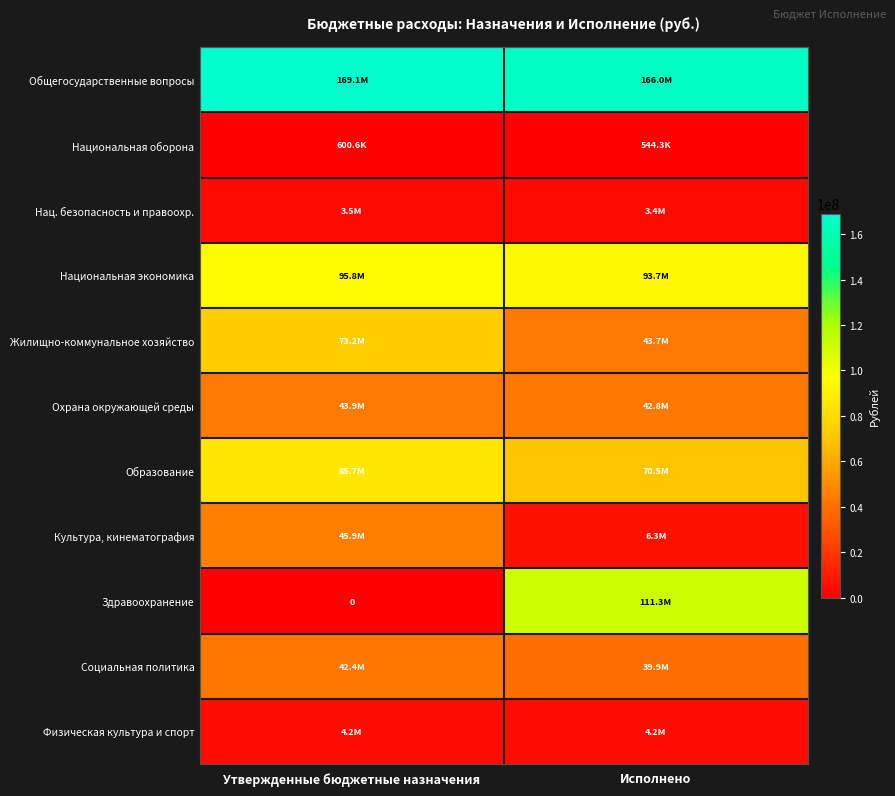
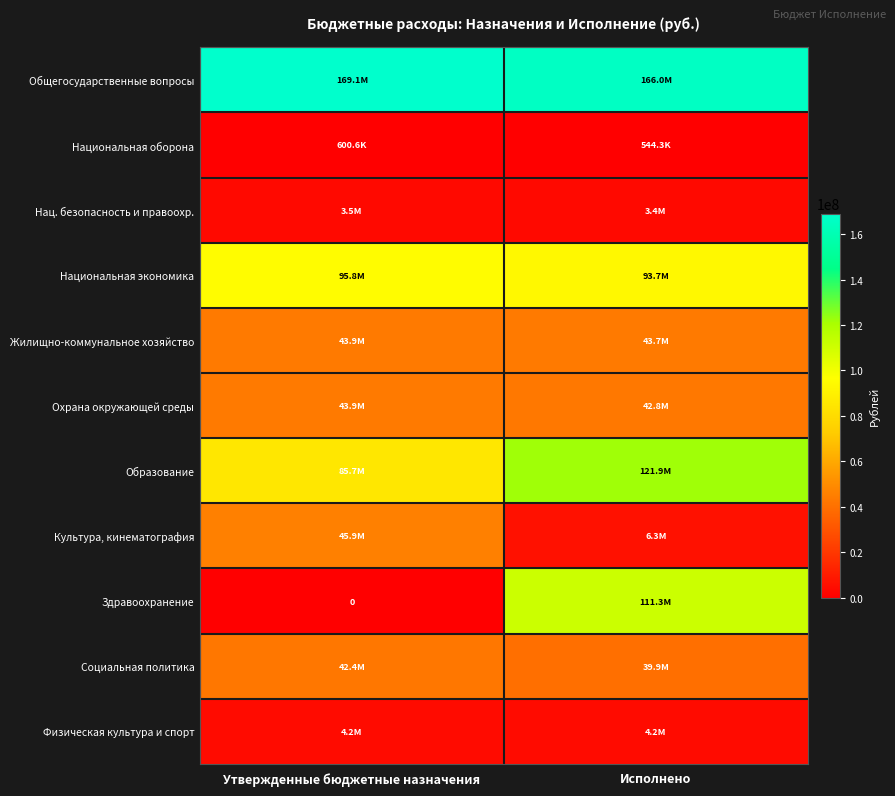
  {
    "Общегосударственные вопросы": {
      "Утвержденные бюджетные назначения": "169.1M",
      "Исполнено": "166.0M"
    },
    "Национальная оборона": {
      "Утвержденные бюджетные назначения": "600.6K",
      "Исполнено": "544.3K"
    },
    "Нац. безопасность и правоохр.": {
      "Утвержденные бюджетные назначения": "3.5M",
      "Исполнено": "3.4M"
    },
    "Национальная экономика": {
      "Утвержденные бюджетные назначения": "95.8M",
      "Исполнено": "93.7M"
    },
    "Жилищно-коммунальное хозяйство": {
-     "Утвержденные бюджетные назначения": "73.2M",
+     "Утвержденные бюджетные назначения": "43.9M",
      "Исполнено": "43.7M"
    },
    "Охрана окружающей среды": {
      "Утвержденные бюджетные назначения": "43.9M",
      "Исполнено": "42.8M"
    },
    "Образование": {
      "Утвержденные бюджетные назначения": "85.7M",
-     "Исполнено": "70.5M"
+     "Исполнено": "121.9M"
    },
    "Культура, кинематография": {
      "Утвержденные бюджетные назначения": "45.9M",
      "Исполнено": "6.3M"
    },
    "Здравоохранение": {
      "Утвержденные бюджетные назначения": "0",
      "Исполнено": "111.3M"
    },
    "Социальная политика": {
      "Утвержденные бюджетные назначения": "42.4M",
      "Исполнено": "39.9M"
    },
    "Физическая культура и спорт": {
      "Утвержденные бюджетные назначения": "4.2M",
      "Исполнено": "4.2M"
    }
  }
